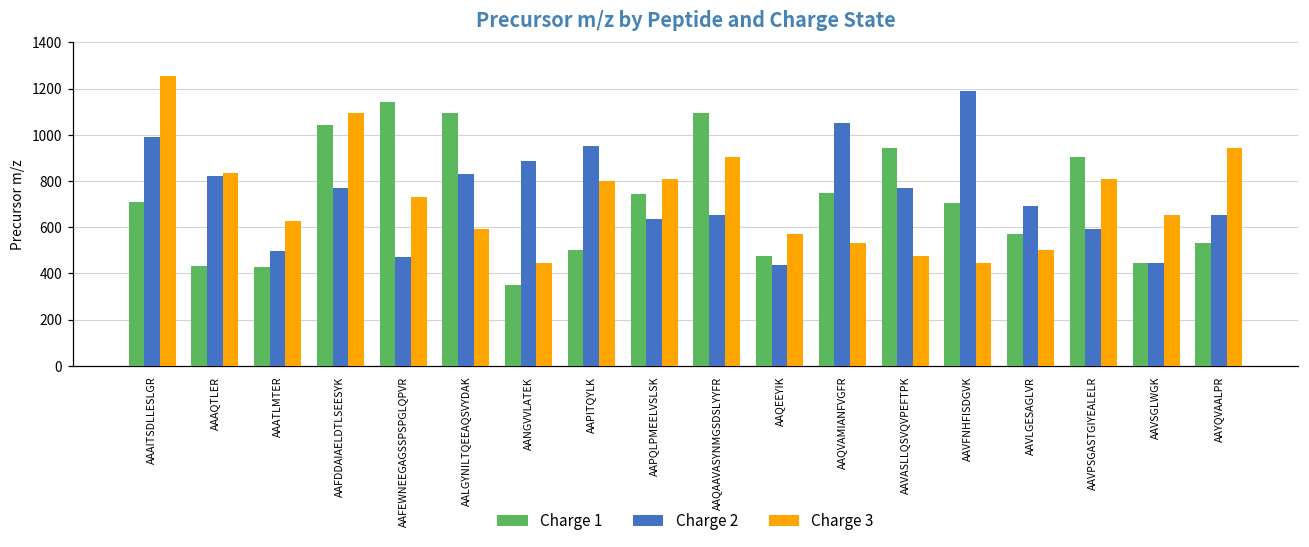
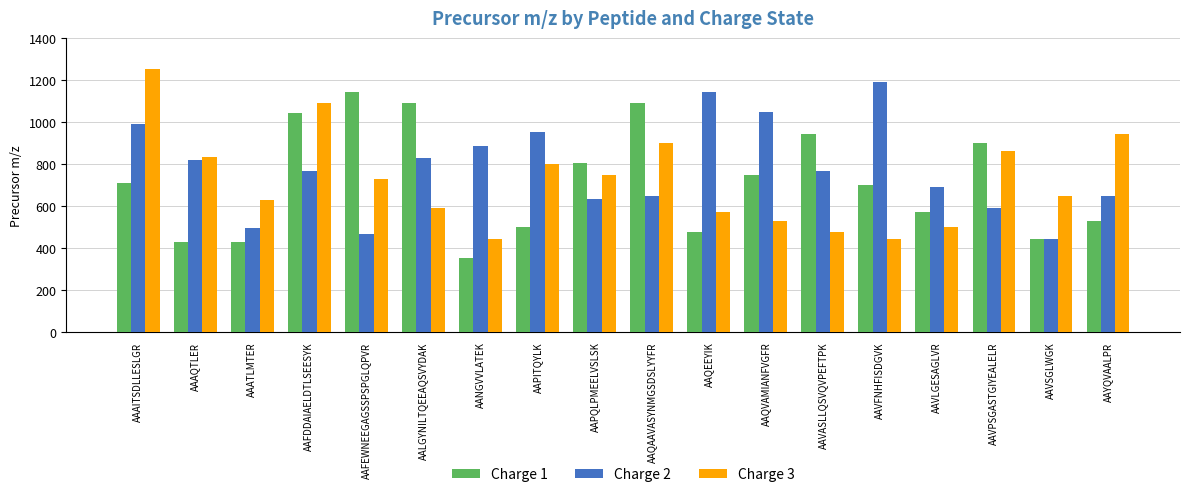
  {
    "Charge 1": {
      "AAAITSDLLESLGR": 710,
      "AAAQTLER": 430,
      "AAATLMTER": 430,
      "AAFDDAIAELDTLSEESYK": 1040,
      "AAFEWNEEGAGSSPSPGLQPVR": 1140,
      "AALGYNILTQEEAQSVYDAK": 1090,
      "AANGVVLATEK": 350,
      "AAPITQYLK": 500,
-     "AAPQLPMEELVSLSK": 740,
+     "AAPQLPMEELVSLSK": 810,
      "AAQAAVASYNMGSDSLYYFR": 1090,
      "AAQEEYIK": 480,
      "AAQVAMIANFVGFR": 750,
      "AAVASLLQSVQVPEFTPK": 940,
      "AAVFNHFISDGVK": 700,
      "AAVLGESAGLVR": 570,
      "AAVPSGASTGIYEALELR": 900,
      "AAVSGLWGK": 440,
      "AAYQVAALPR": 530
    },
    "Charge 2": {
      "AAAITSDLLESLGR": 990,
      "AAAQTLER": 820,
      "AAATLMTER": 500,
      "AAFDDAIAELDTLSEESYK": 770,
      "AAFEWNEEGAGSSPSPGLQPVR": 470,
      "AALGYNILTQEEAQSVYDAK": 830,
      "AANGVVLATEK": 890,
      "AAPITQYLK": 950,
      "AAPQLPMEELVSLSK": 630,
      "AAQAAVASYNMGSDSLYYFR": 650,
-     "AAQEEYIK": 430,
+     "AAQEEYIK": 1150,
      "AAQVAMIANFVGFR": 1050,
      "AAVASLLQSVQVPEFTPK": 770,
      "AAVFNHFISDGVK": 1190,
      "AAVLGESAGLVR": 690,
      "AAVPSGASTGIYEALELR": 590,
      "AAVSGLWGK": 440,
      "AAYQVAALPR": 650
    },
    "Charge 3": {
      "AAAITSDLLESLGR": 1250,
      "AAAQTLER": 840,
      "AAATLMTER": 630,
      "AAFDDAIAELDTLSEESYK": 1090,
      "AAFEWNEEGAGSSPSPGLQPVR": 730,
      "AALGYNILTQEEAQSVYDAK": 590,
      "AANGVVLATEK": 440,
      "AAPITQYLK": 800,
-     "AAPQLPMEELVSLSK": 810,
+     "AAPQLPMEELVSLSK": 750,
      "AAQAAVASYNMGSDSLYYFR": 900,
      "AAQEEYIK": 570,
      "AAQVAMIANFVGFR": 530,
      "AAVASLLQSVQVPEFTPK": 480,
      "AAVFNHFISDGVK": 440,
      "AAVLGESAGLVR": 500,
-     "AAVPSGASTGIYEALELR": 810,
+     "AAVPSGASTGIYEALELR": 870,
      "AAVSGLWGK": 650,
      "AAYQVAALPR": 940
    }
  }
